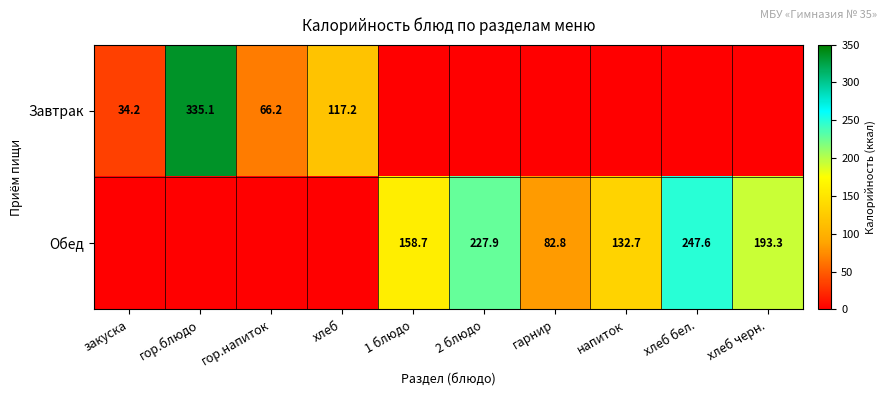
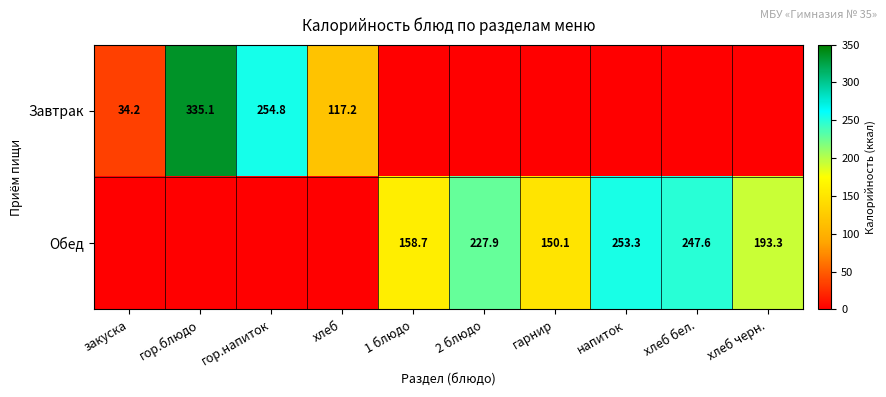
  {
    "Завтрак": {
      "закуска": 34.2,
      "гор.блюдо": 335.1,
-     "гор.напиток": 66.2,
+     "гор.напиток": 254.8,
      "хлеб": 117.2
    },
    "Обед": {
      "1 блюдо": 158.7,
      "2 блюдо": 227.9,
-     "гарнир": 82.8,
-     "напиток": 132.7,
+     "гарнир": 150.1,
+     "напиток": 253.3,
      "хлеб бел.": 247.6,
      "хлеб черн.": 193.3
    }
  }
